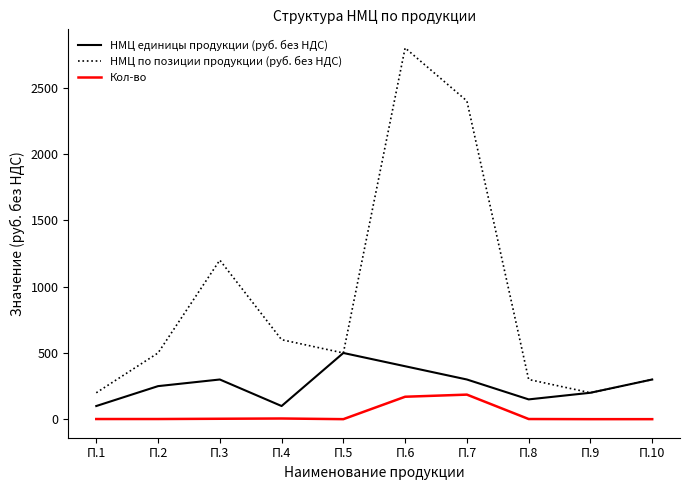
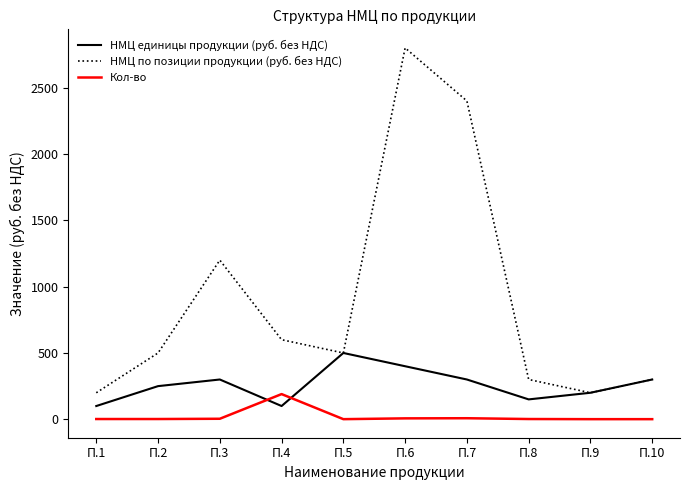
  {
    "Кол-во": {
      "П.1": 0,
      "П.2": 0,
      "П.3": 0,
-     "П.4": 10,
+     "П.4": 190,
      "П.5": 0,
-     "П.6": 170,
-     "П.7": 190,
+     "П.6": 10,
+     "П.7": 10,
      "П.8": 0,
      "П.9": 0,
      "П.10": 0
    }
  }
